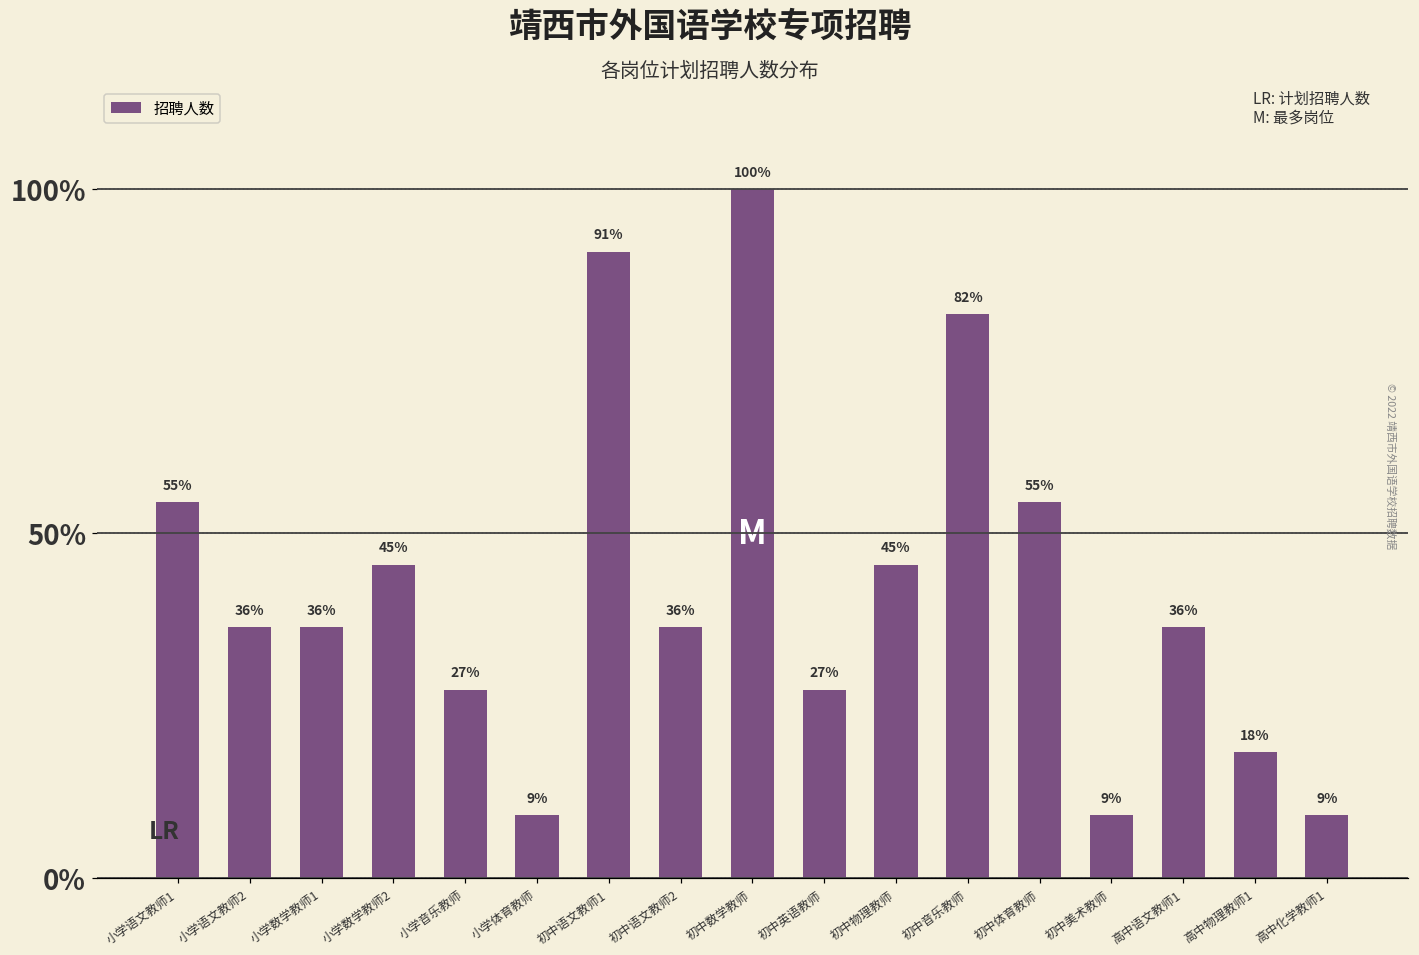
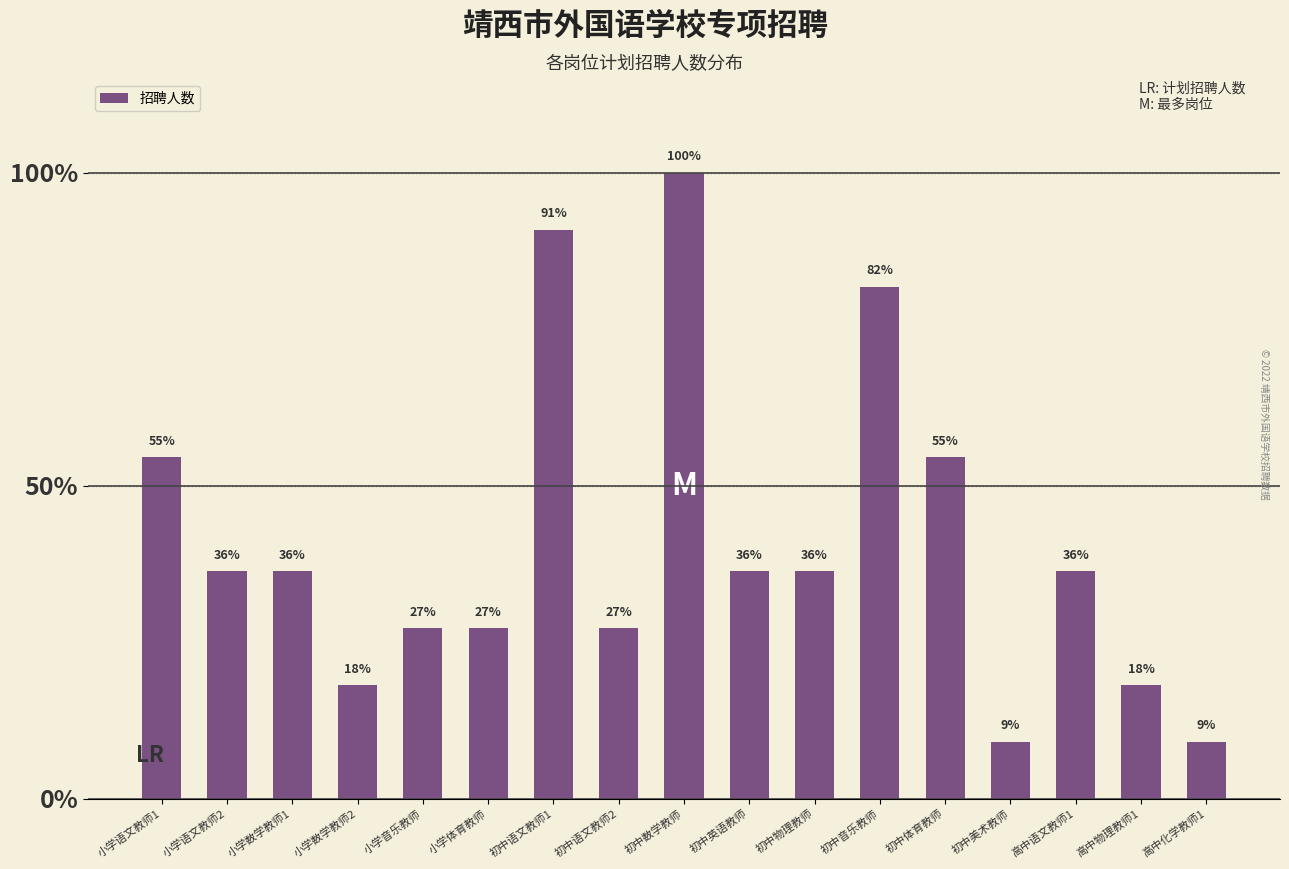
  {
    "小学语文教师1": "55%",
    "小学语文教师2": "36%",
    "小学数学教师1": "36%",
-   "小学数学教师2": "45%",
+   "小学数学教师2": "18%",
    "小学音乐教师": "27%",
-   "小学体育教师": "9%",
+   "小学体育教师": "27%",
    "初中语文教师1": "91%",
-   "初中语文教师2": "36%",
+   "初中语文教师2": "27%",
    "初中数学教师": "100%",
-   "初中英语教师": "27%",
-   "初中物理教师": "45%",
+   "初中英语教师": "36%",
+   "初中物理教师": "36%",
    "初中音乐教师": "82%",
    "初中体育教师": "55%",
    "初中美术教师": "9%",
    "高中语文教师1": "36%",
    "高中物理教师1": "18%",
    "高中化学教师1": "9%"
  }
